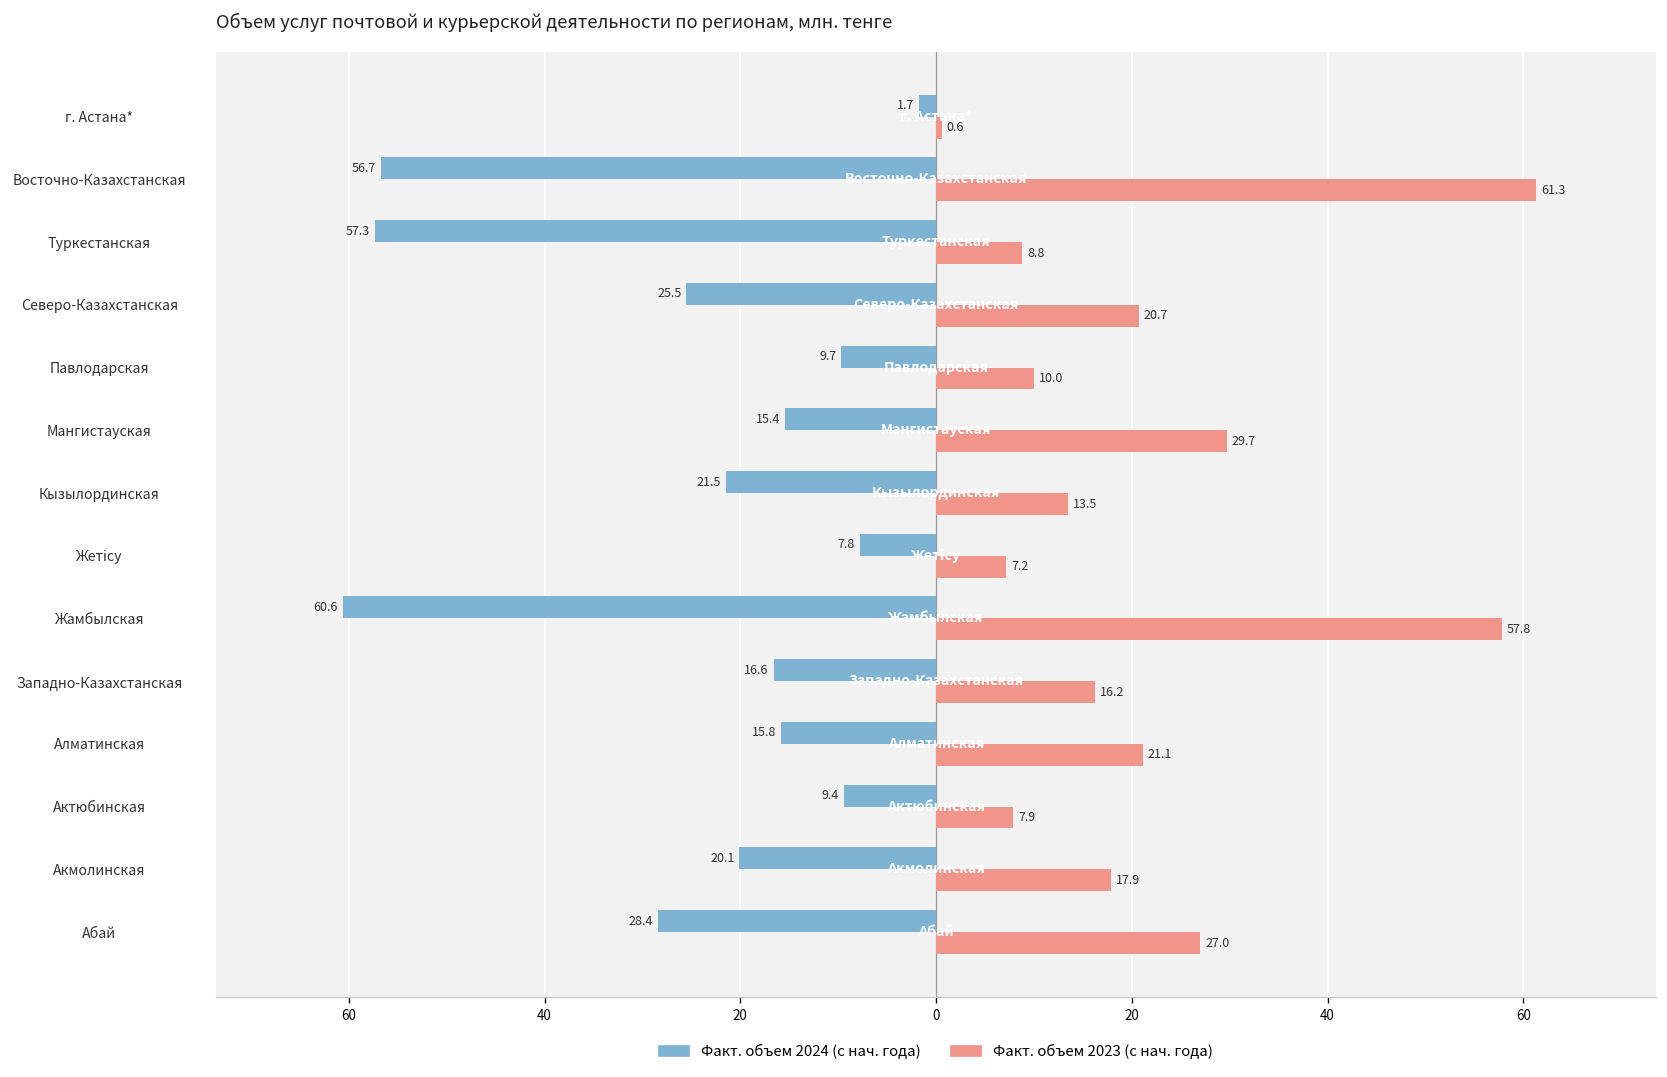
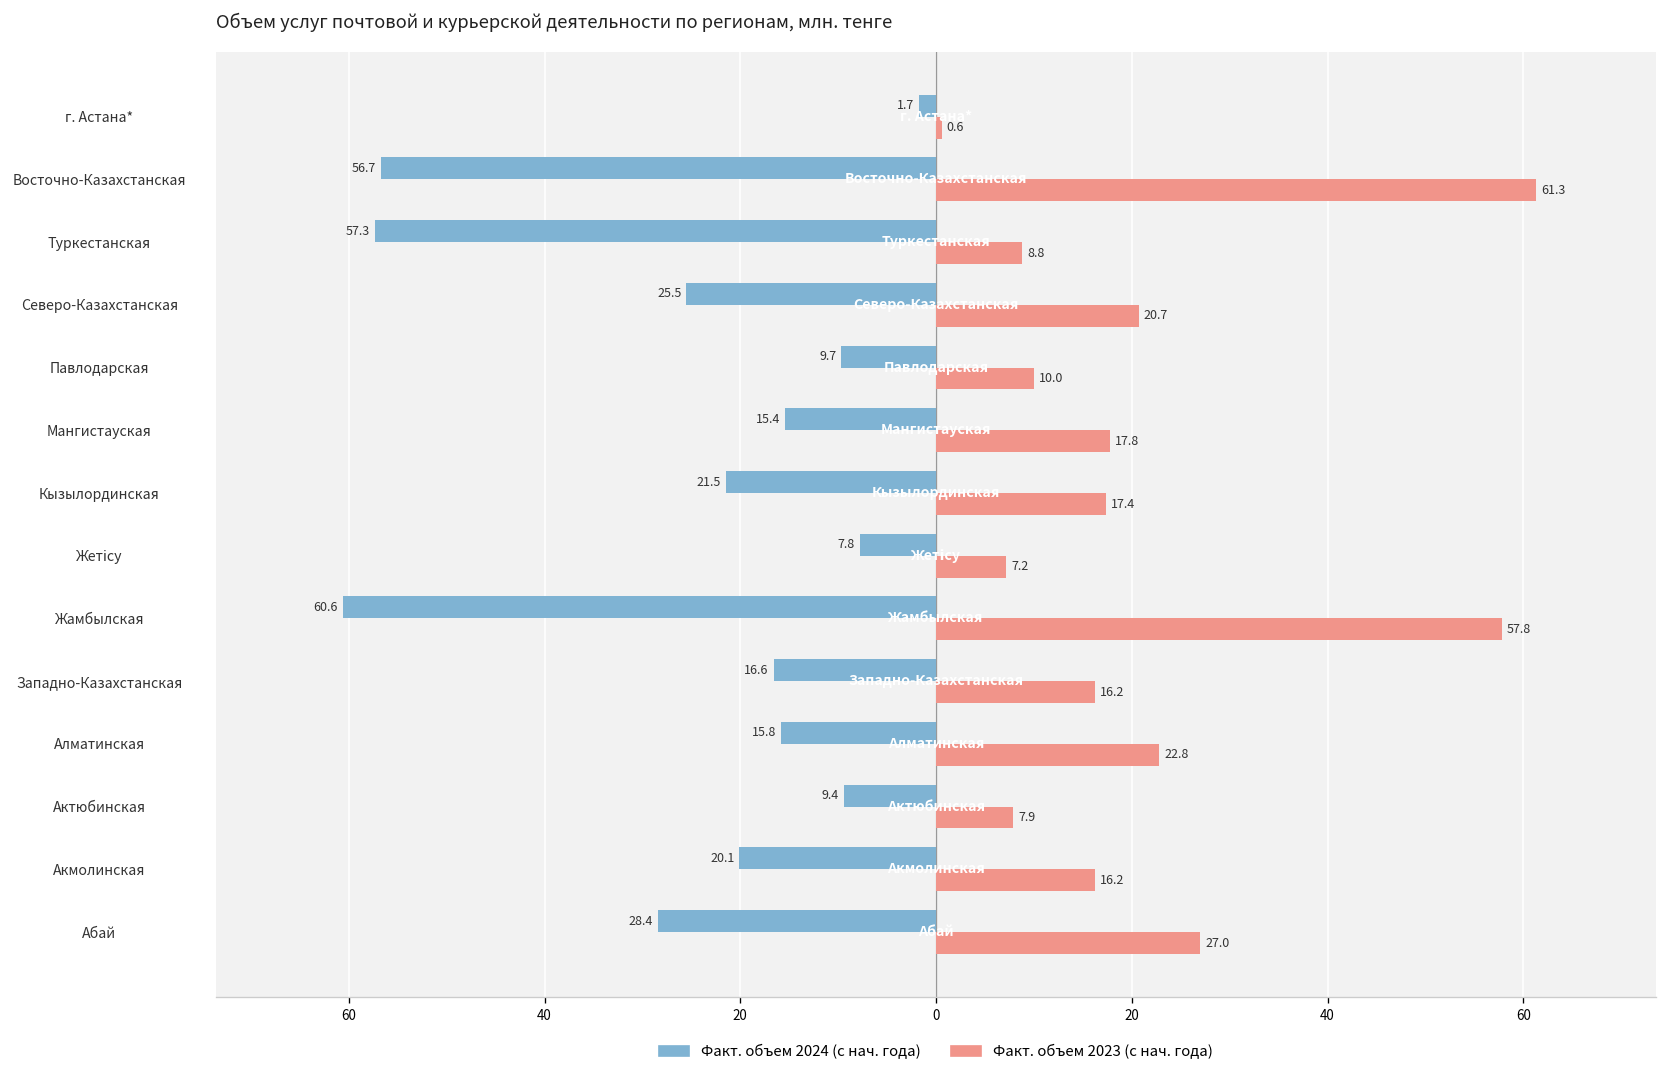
  {
    "Факт. объем 2023 (с нач. года)": {
      "Восточно-Казахстанская": 61.3,
      "Туркестанская": 8.8,
      "Северо-Казахстанская": 20.7,
      "Павлодарская": 10.0,
-     "Мангистауская": 29.7,
-     "Кызылординская": 13.5,
+     "Мангистауская": 17.8,
+     "Кызылординская": 17.4,
      "Жетісу": 7.2,
      "Жамбылская": 57.8,
      "Западно-Казахстанская": 16.2,
-     "Алматинская": 21.1,
+     "Алматинская": 22.8,
      "Актюбинская": 7.9,
-     "Акмолинская": 17.9,
+     "Акмолинская": 16.2,
      "Абай": 27.0
    }
  }
